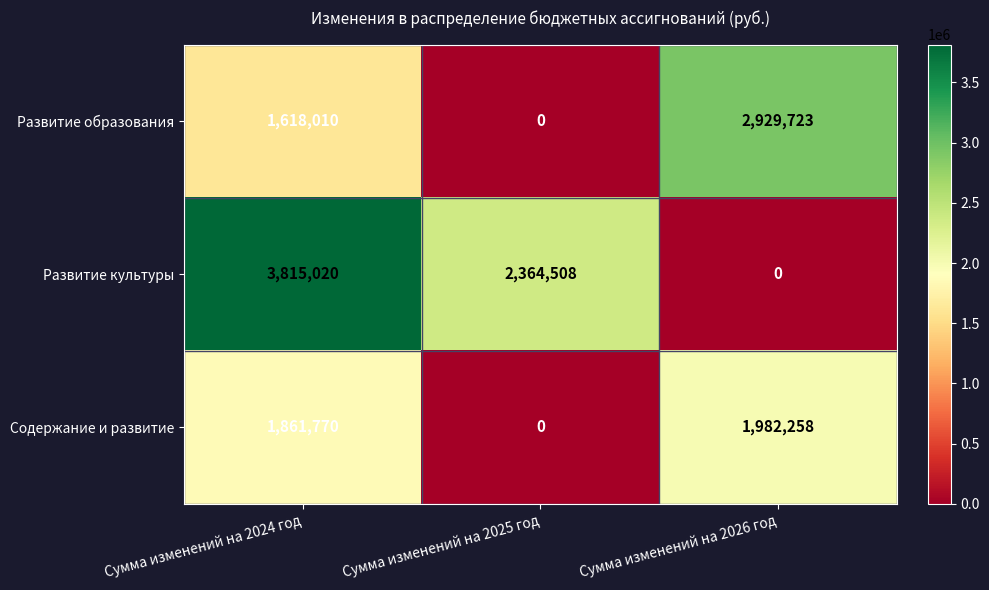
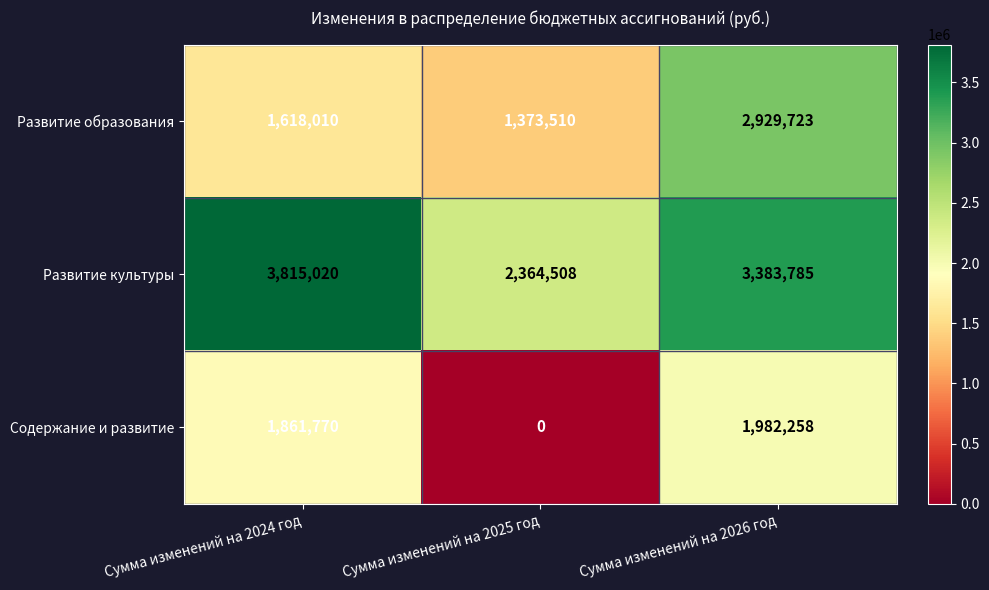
  {
    "Развитие образования": {
      "Сумма изменений на 2024 год": "1,618,010",
-     "Сумма изменений на 2025 год": "0",
+     "Сумма изменений на 2025 год": "1,373,510",
      "Сумма изменений на 2026 год": "2,929,723"
    },
    "Развитие культуры": {
      "Сумма изменений на 2024 год": "3,815,020",
      "Сумма изменений на 2025 год": "2,364,508",
-     "Сумма изменений на 2026 год": "0"
+     "Сумма изменений на 2026 год": "3,383,785"
    },
    "Содержание и развитие": {
      "Сумма изменений на 2024 год": "1,861,770",
      "Сумма изменений на 2025 год": "0",
      "Сумма изменений на 2026 год": "1,982,258"
    }
  }
